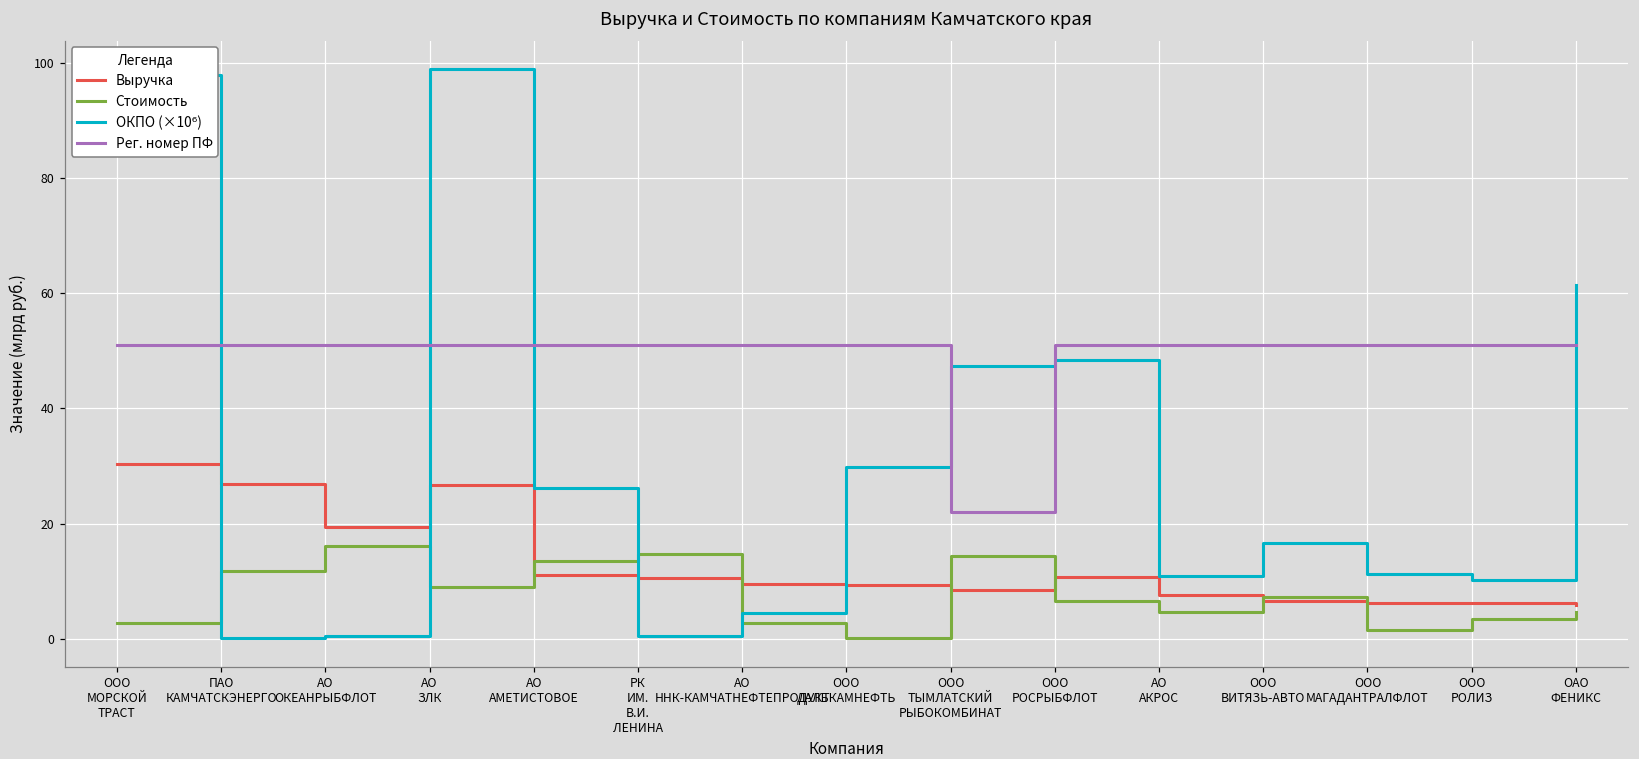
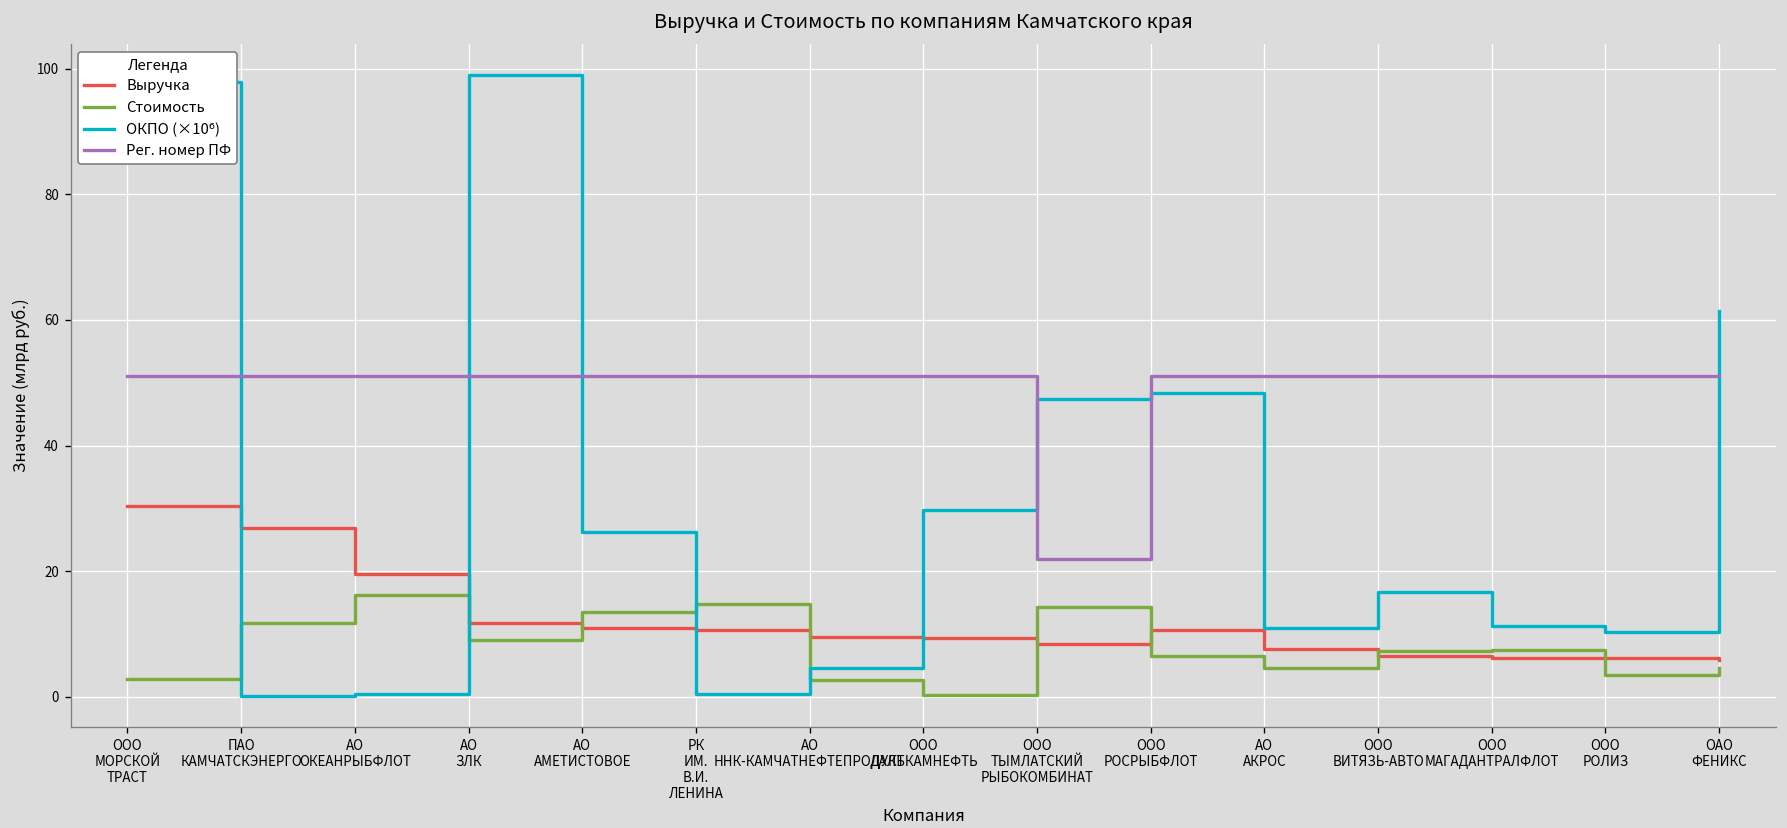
  {
    "Выручка": {
      "ООО МОРСКОЙ ТРАСТ": 30,
      "ПАО КАМЧАТСКЭНЕРГО": 27,
      "АО ОКЕАНРЫБФЛОТ": 19,
-     "АО ЗЛК": 27,
+     "АО ЗЛК": 12,
      "АО АМЕТИСТОВОЕ": 11,
      "РК ИМ. В.И. ЛЕНИНА": 11,
      "ООО ТЫМЛАТСКИЙ РЫБОКОМБИНАТ": 8,
      "ООО РОСРЫБФЛОТ": 11,
      "АО АКРОС": 8,
      "ООО ВИТЯЗЬ-АВТО": 7,
      "ООО МАГАДАНТРАЛФЛОТ": 6,
      "ООО РОЛИЗ": 6,
      "ОАО ФЕНИКС": 6
    },
    "Стоимость": {
      "ООО МОРСКОЙ ТРАСТ": 3,
      "ПАО КАМЧАТСКЭНЕРГО": 12,
      "АО ОКЕАНРЫБФЛОТ": 16,
      "АО ЗЛК": 9,
      "АО АМЕТИСТОВОЕ": 14,
      "РК ИМ. В.И. ЛЕНИНА": 15,
      "ООО ТЫМЛАТСКИЙ РЫБОКОМБИНАТ": 14,
      "ООО РОСРЫБФЛОТ": 7,
      "АО АКРОС": 5,
      "ООО ВИТЯЗЬ-АВТО": 7,
-     "ООО МАГАДАНТРАЛФЛОТ": 1,
+     "ООО МАГАДАНТРАЛФЛОТ": 7,
      "ООО РОЛИЗ": 3,
      "ОАО ФЕНИКС": 5
    },
    "ОКПО (×10⁶)": {
      "ПАО КАМЧАТСКЭНЕРГО": 0,
      "АО ОКЕАНРЫБФЛОТ": 0,
      "АО ЗЛК": 99,
      "АО АМЕТИСТОВОЕ": 26,
      "РК ИМ. В.И. ЛЕНИНА": 0,
      "ООО ТЫМЛАТСКИЙ РЫБОКОМБИНАТ": 47,
      "ООО РОСРЫБФЛОТ": 48,
      "АО АКРОС": 11,
      "ООО ВИТЯЗЬ-АВТО": 17,
      "ООО МАГАДАНТРАЛФЛОТ": 11,
      "ООО РОЛИЗ": 10,
      "ОАО ФЕНИКС": 61
    },
    "Рег. номер ПФ": {
      "ООО МОРСКОЙ ТРАСТ": 51,
      "ПАО КАМЧАТСКЭНЕРГО": 51,
      "АО ОКЕАНРЫБФЛОТ": 51,
      "АО ЗЛК": 51,
      "АО АМЕТИСТОВОЕ": 51,
      "РК ИМ. В.И. ЛЕНИНА": 51,
      "ООО ТЫМЛАТСКИЙ РЫБОКОМБИНАТ": 22,
      "ООО РОСРЫБФЛОТ": 51,
      "АО АКРОС": 51,
      "ООО ВИТЯЗЬ-АВТО": 51,
      "ООО МАГАДАНТРАЛФЛОТ": 51,
      "ООО РОЛИЗ": 51,
      "ОАО ФЕНИКС": 51
    }
  }
